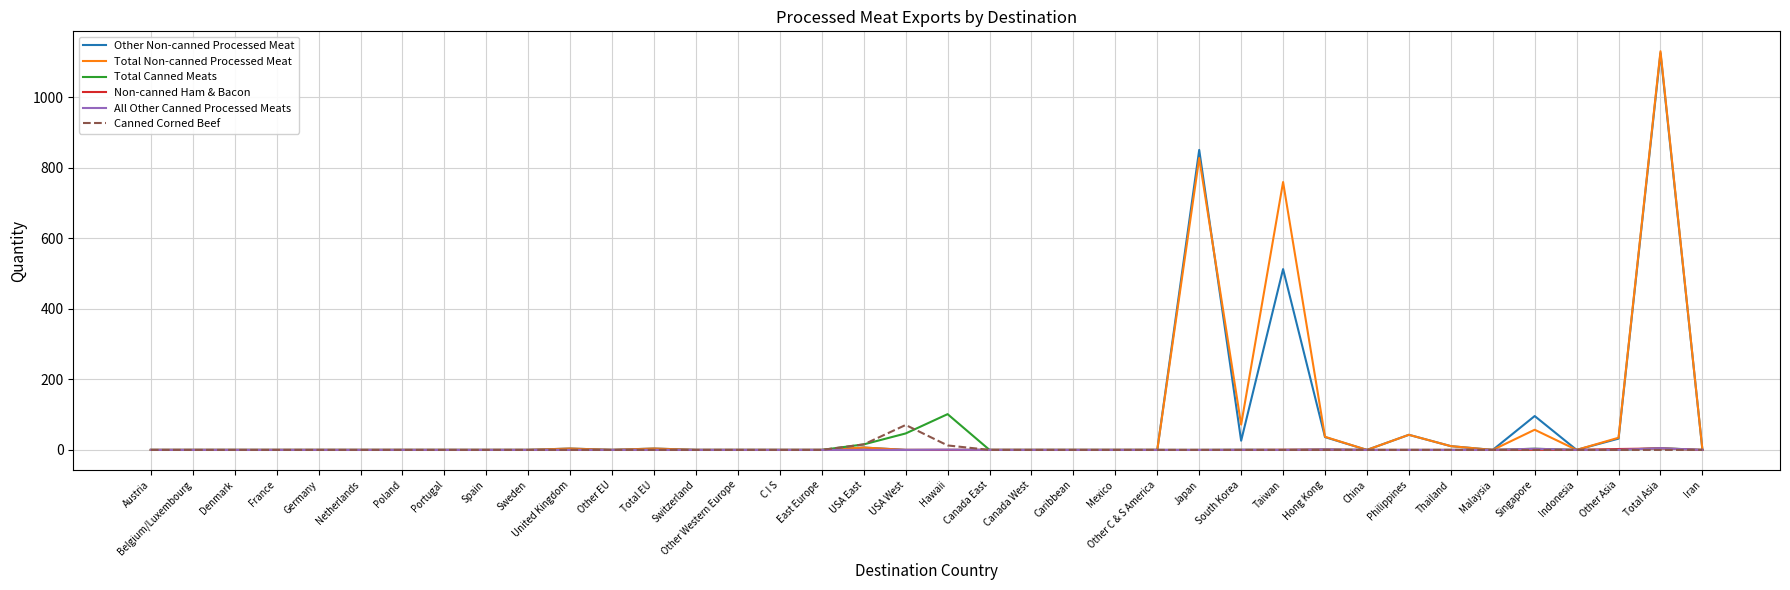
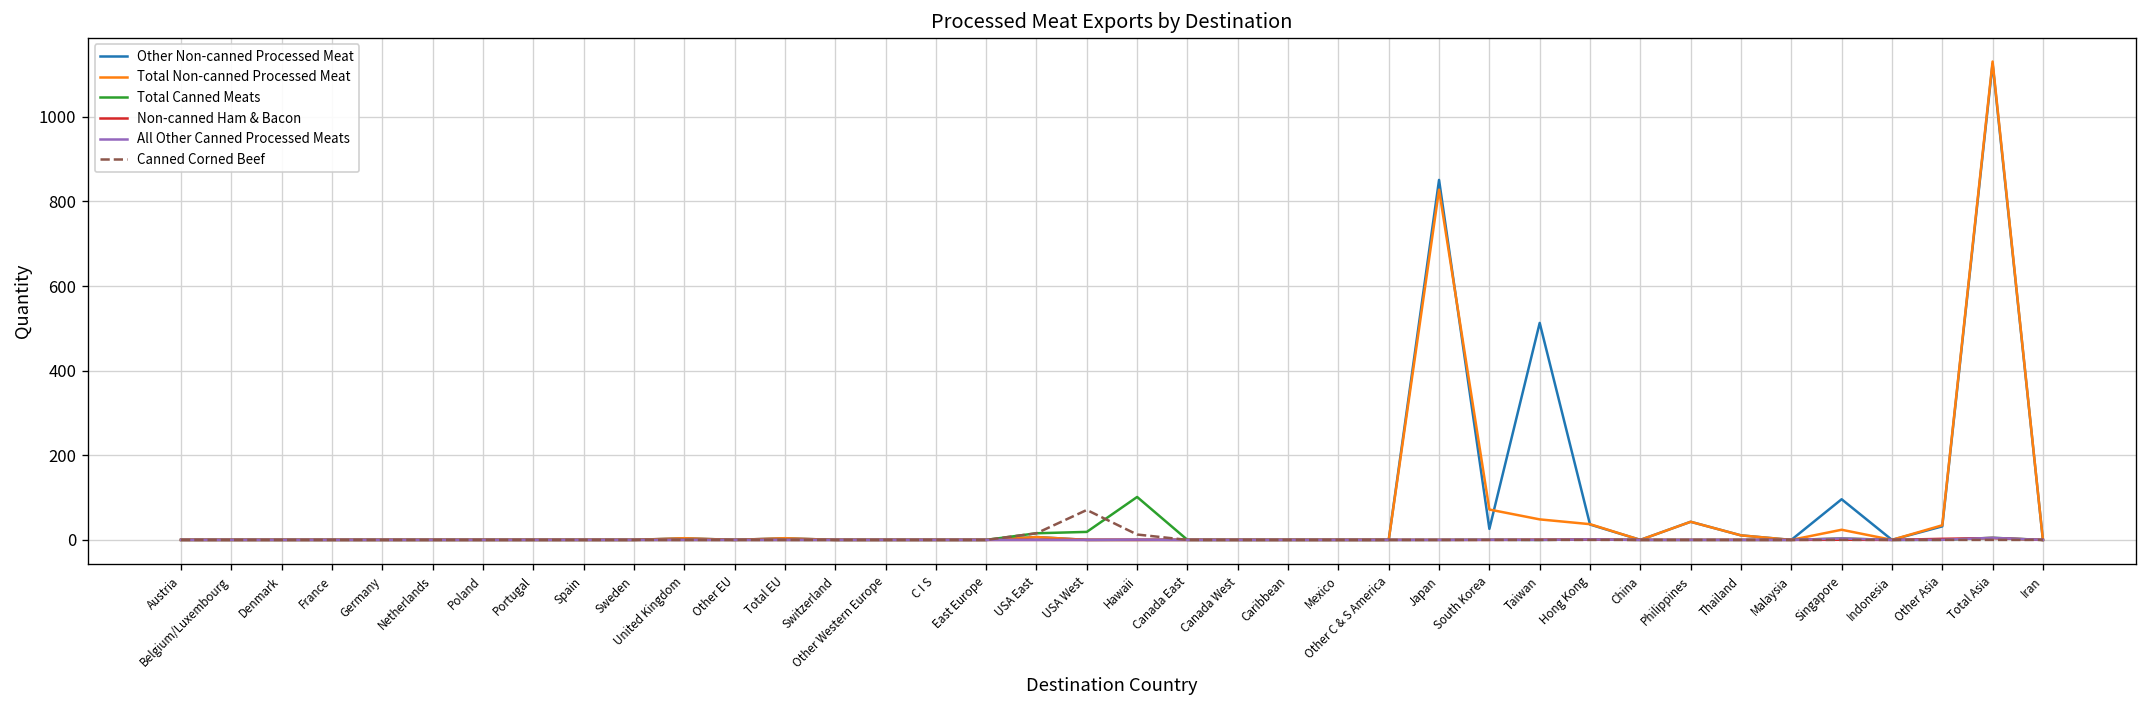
  {
    "Other Non-canned Processed Meat": {
      "Japan": 850,
      "South Korea": 30,
      "Taiwan": 510,
      "Singapore": 100
    },
    "Total Non-canned Processed Meat": {
      "Japan": 830,
      "South Korea": 70,
-     "Taiwan": 760,
-     "Singapore": 60
+     "Taiwan": 50,
+     "Singapore": 20
    },
    "Total Canned Meats": {
-     "USA West": 50,
+     "USA West": 20,
      "Hawaii": 100
    },
    "Canned Corned Beef": {
      "USA West": 70,
      "Hawaii": 10
    }
  }
